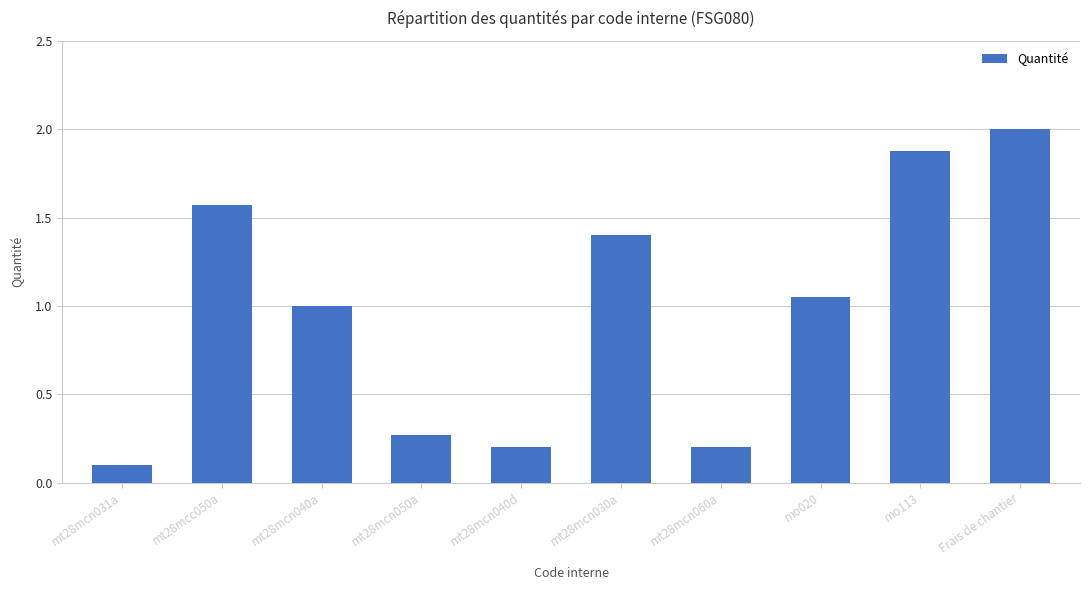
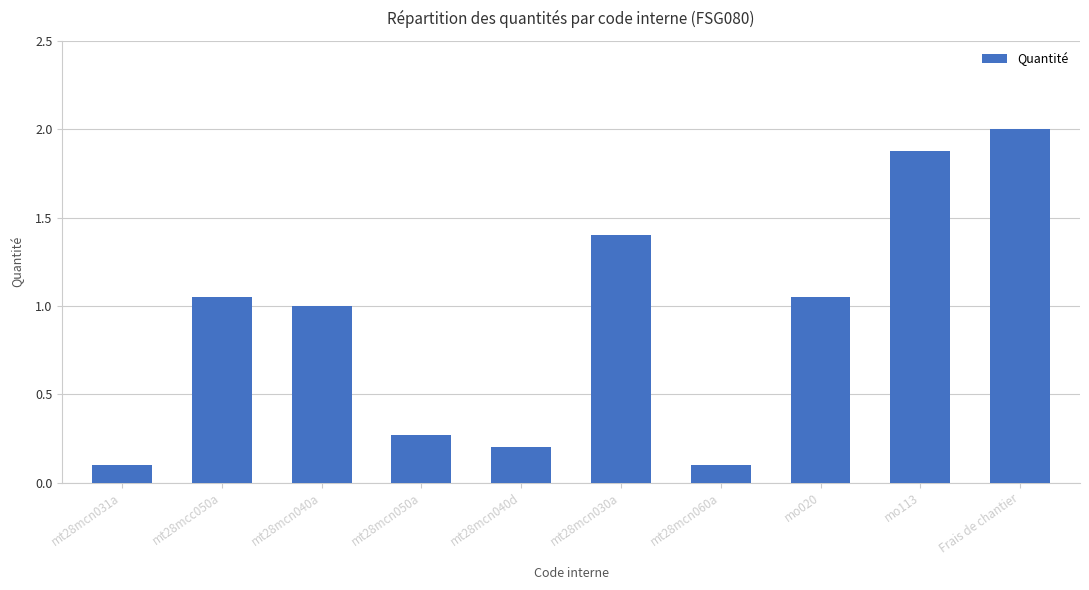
  {
    "mt28mcn031a": 0.10,
-   "mt28mcc050a": 1.57,
+   "mt28mcc050a": 1.05,
    "mt28mcn040a": 1.00,
    "mt28mcn050a": 0.27,
    "mt28mcn040d": 0.20,
    "mt28mcn030a": 1.40,
-   "mt28mcn060a": 0.2,
+   "mt28mcn060a": 0.1,
    "mo020": 1.05,
    "mo113": 1.88,
    "Frais de chantier": 2.00
  }
